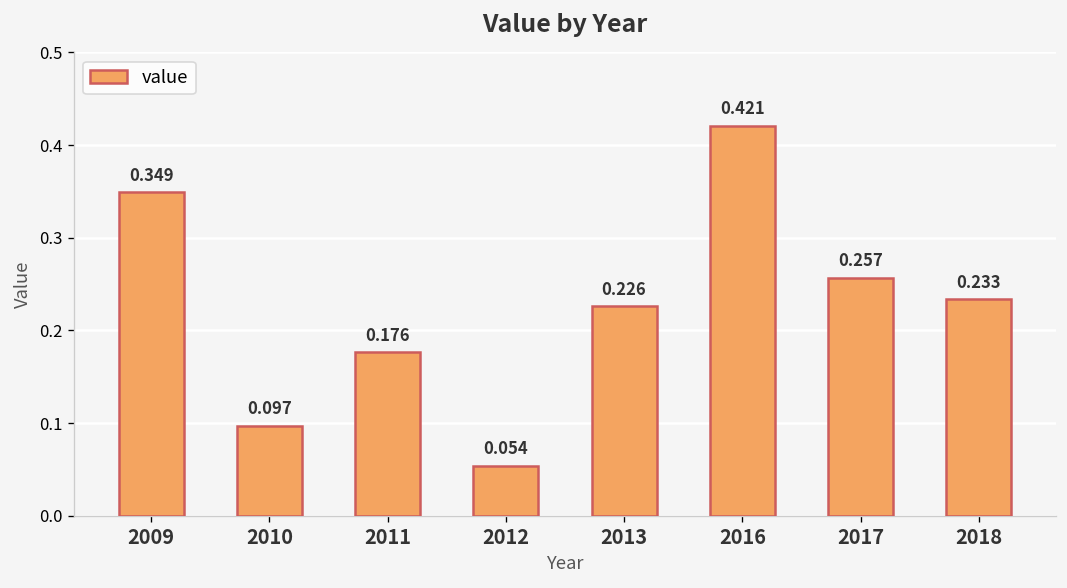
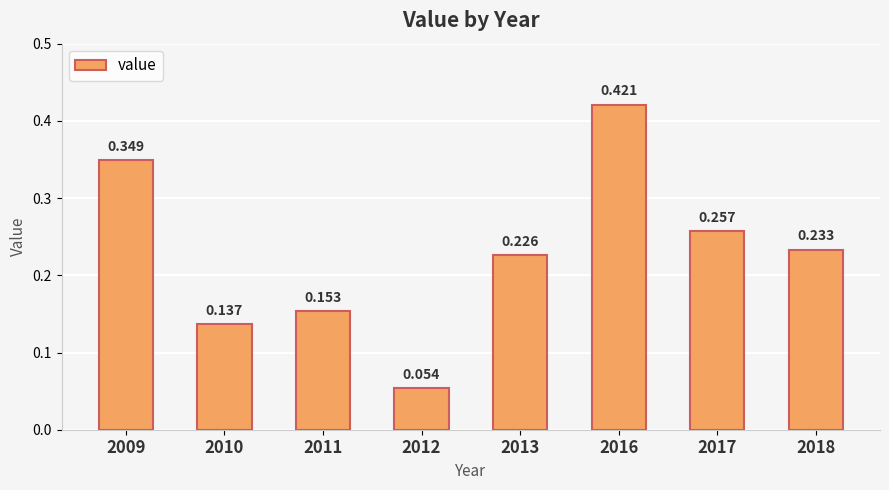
  {
    "2009": 0.349,
-   "2010": 0.097,
-   "2011": 0.176,
+   "2010": 0.137,
+   "2011": 0.153,
    "2012": 0.054,
    "2013": 0.226,
    "2016": 0.421,
    "2017": 0.257,
    "2018": 0.233
  }
